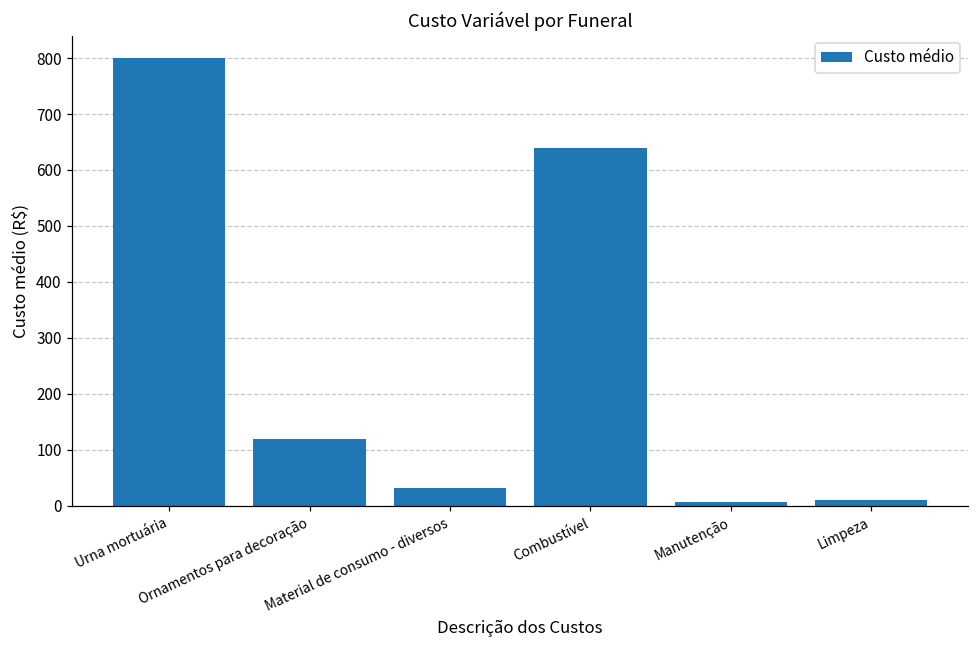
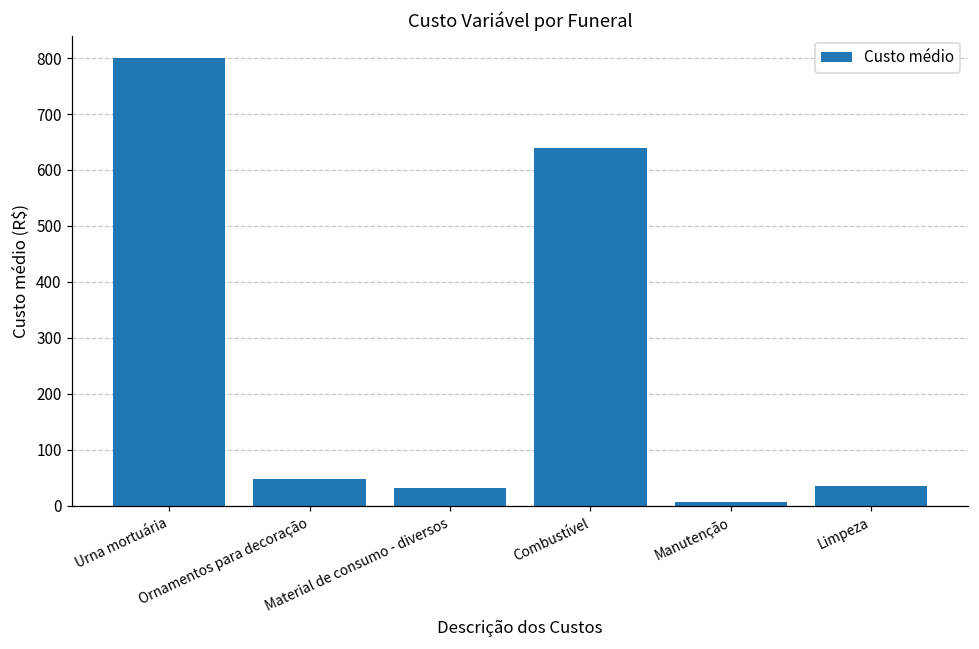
  {
    "Urna mortuária": 800,
-   "Ornamentos para decoração": 120,
+   "Ornamentos para decoração": 50,
    "Material de consumo - diversos": 30,
    "Combustível": 640,
    "Manutenção": 10,
-   "Limpeza": 10
+   "Limpeza": 40
  }
